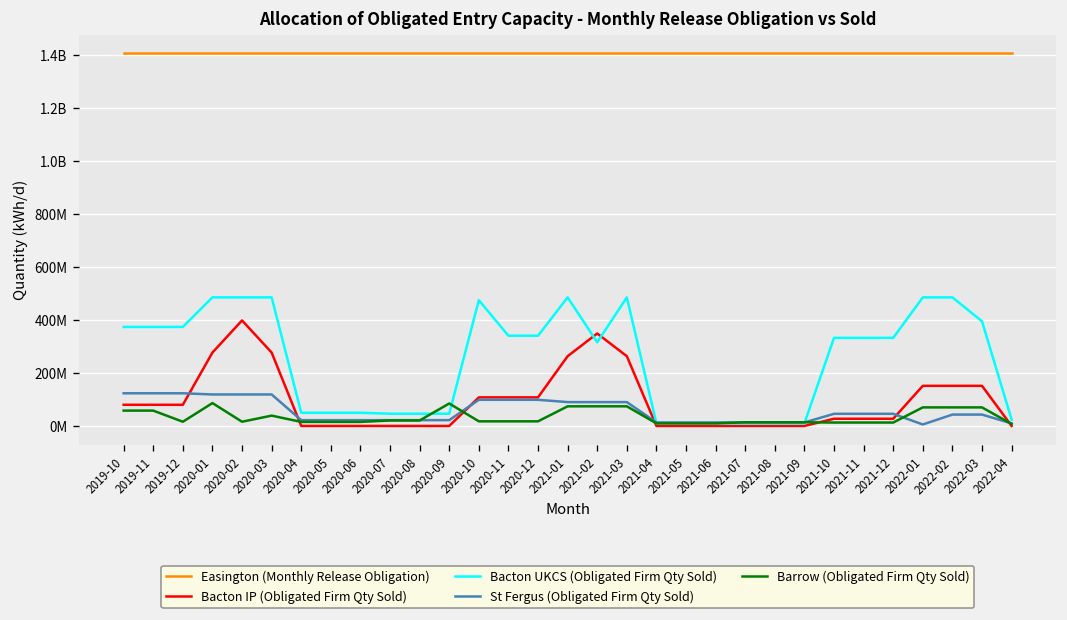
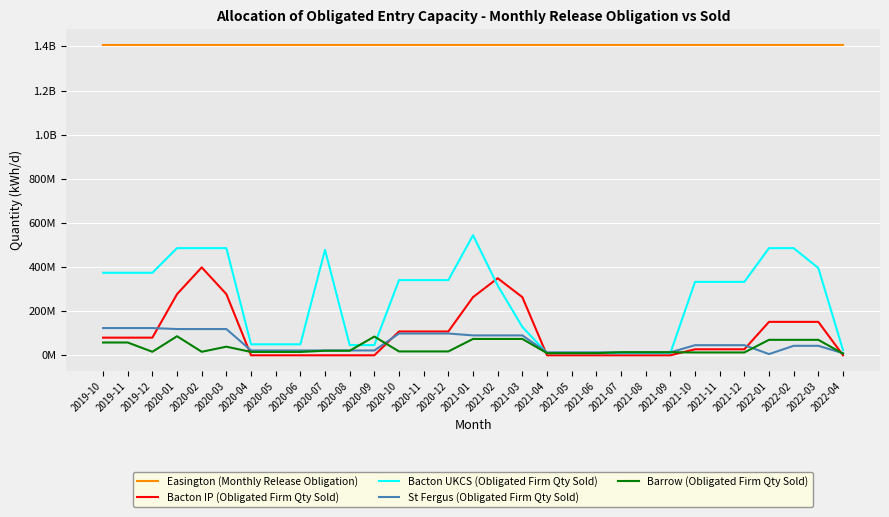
  {
    "Easington (Monthly Release Obligation)": {
      "2019-10": 1410000000,
      "2019-11": 1410000000,
      "2019-12": 1410000000,
      "2020-01": 1410000000,
      "2020-02": 1410000000,
      "2020-03": 1410000000,
      "2020-04": 1410000000,
      "2020-05": 1410000000,
      "2020-06": 1410000000,
      "2020-07": 1410000000,
      "2020-08": 1410000000,
      "2020-09": 1410000000,
      "2020-10": 1410000000,
      "2020-11": 1410000000,
      "2020-12": 1410000000,
      "2021-01": 1410000000,
      "2021-02": 1410000000,
      "2021-03": 1410000000,
      "2021-04": 1410000000,
      "2021-05": 1410000000,
      "2021-06": 1410000000,
      "2021-07": 1410000000,
      "2021-08": 1410000000,
      "2021-09": 1410000000,
      "2021-10": 1410000000,
      "2021-11": 1410000000,
      "2021-12": 1410000000,
      "2022-01": 1410000000,
      "2022-02": 1410000000,
      "2022-03": 1410000000,
      "2022-04": 1410000000
    },
    "Bacton IP (Obligated Firm Qty Sold)": {
      "2019-10": 80000000,
      "2019-11": 80000000,
      "2019-12": 80000000,
      "2020-01": 280000000,
      "2020-02": 400000000,
      "2020-03": 280000000,
      "2020-04": 0,
      "2020-05": 0,
      "2020-06": 0,
      "2020-07": 0,
      "2020-08": 0,
      "2020-09": 0,
      "2021-01": 260000000,
      "2021-02": 350000000,
      "2021-03": 260000000,
      "2021-10": 30000000,
      "2021-11": 30000000,
      "2021-12": 30000000,
      "2022-01": 150000000,
      "2022-02": 150000000,
      "2022-03": 150000000
    },
    "Bacton UKCS (Obligated Firm Qty Sold)": {
      "2019-10": 370000000,
      "2019-11": 370000000,
      "2019-12": 370000000,
      "2020-01": 490000000,
      "2020-02": 490000000,
      "2020-03": 490000000,
      "2020-04": 50000000,
      "2020-05": 50000000,
      "2020-06": 50000000,
-     "2020-07": 50000000,
+     "2020-07": 480000000,
      "2020-08": 50000000,
      "2020-09": 50000000,
-     "2020-10": 470000000,
+     "2020-10": 340000000,
      "2020-11": 340000000,
      "2020-12": 340000000,
-     "2021-01": 490000000,
+     "2021-01": 540000000,
      "2021-02": 320000000,
-     "2021-03": 490000000,
+     "2021-03": 130000000,
      "2021-10": 330000000,
      "2021-11": 330000000,
      "2021-12": 330000000,
      "2022-01": 490000000,
      "2022-02": 490000000,
      "2022-03": 400000000,
      "2022-04": 20000000
    },
    "St Fergus (Obligated Firm Qty Sold)": {
      "2019-10": 120000000,
      "2019-11": 120000000,
      "2019-12": 120000000,
      "2020-01": 120000000,
      "2020-02": 120000000,
      "2020-03": 120000000,
      "2020-09": 20000000,
      "2021-01": 90000000,
      "2021-02": 90000000,
      "2021-03": 90000000,
      "2021-10": 50000000,
      "2021-11": 50000000,
      "2021-12": 50000000,
      "2022-01": 10000000,
      "2022-02": 40000000,
      "2022-03": 40000000
    },
    "Barrow (Obligated Firm Qty Sold)": {
      "2019-10": 60000000,
      "2019-11": 60000000,
      "2019-12": 20000000,
      "2020-01": 90000000,
      "2020-02": 20000000,
      "2020-03": 40000000,
      "2020-09": 80000000,
      "2020-10": 20000000,
      "2020-11": 20000000,
      "2020-12": 20000000,
      "2021-01": 70000000,
      "2021-02": 70000000,
      "2021-03": 70000000,
      "2021-10": 10000000,
      "2021-11": 10000000,
      "2021-12": 10000000,
      "2022-01": 70000000,
      "2022-02": 70000000,
      "2022-03": 70000000
    }
  }
